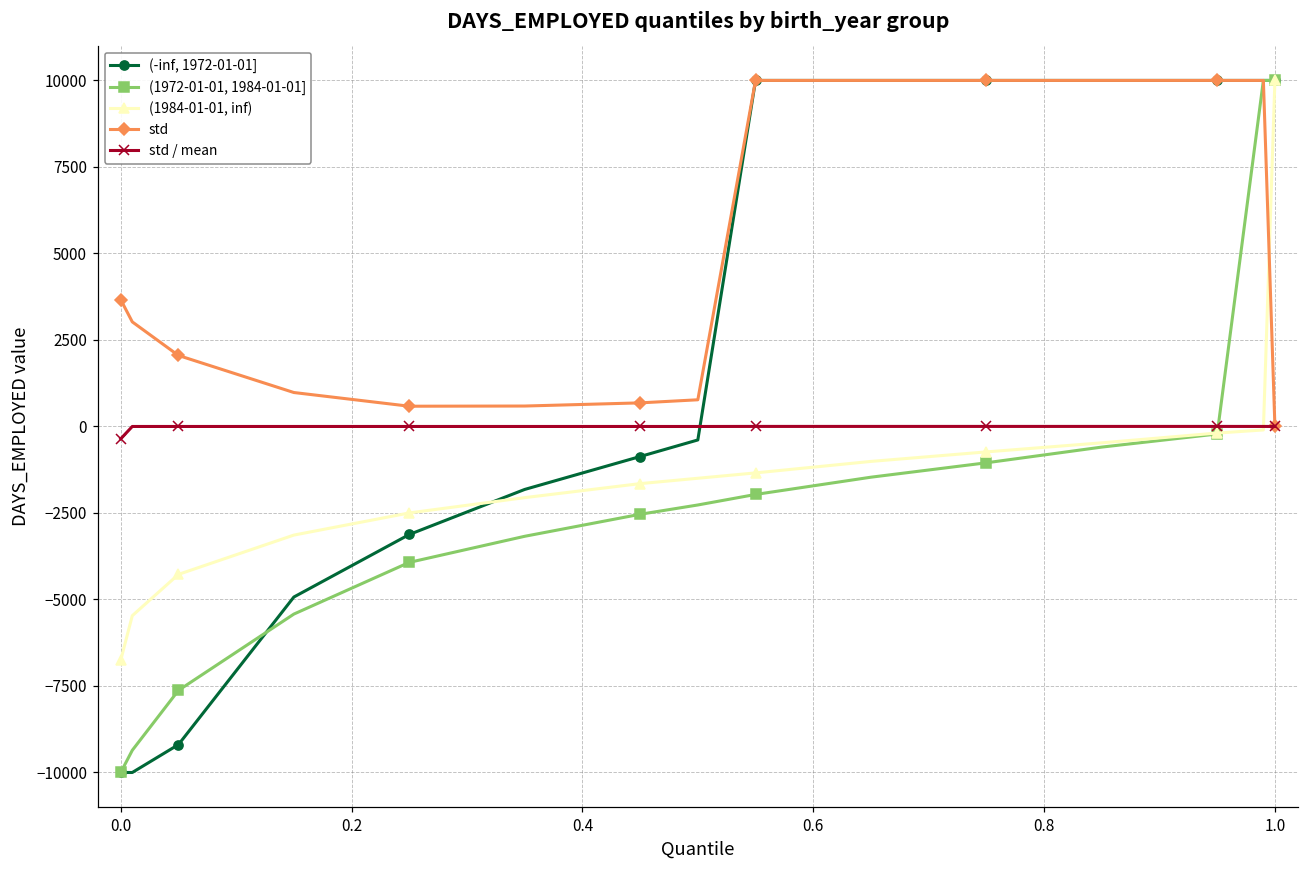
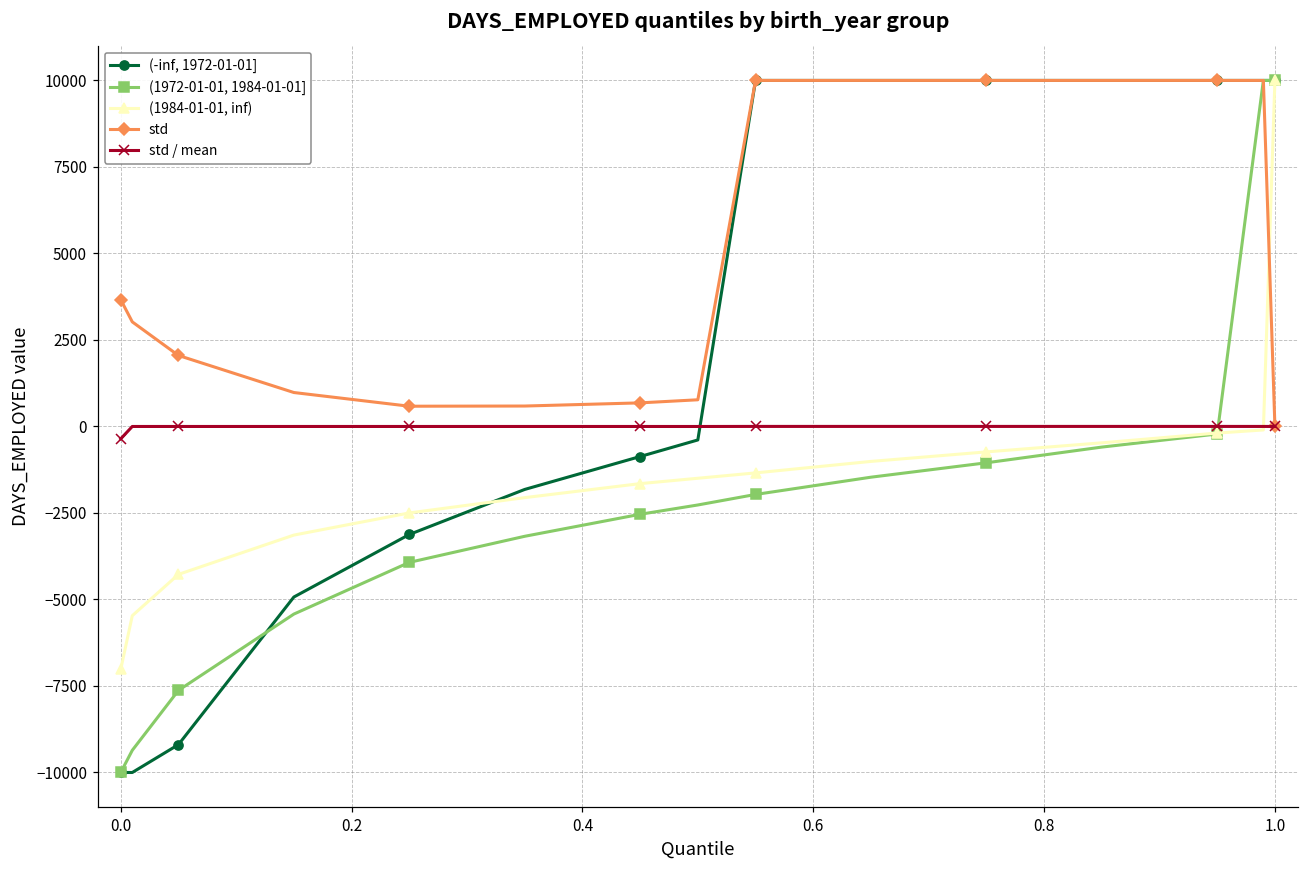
  {
    "(1984-01-01, inf)": {
-     "0.0": -6800
+     "0.0": -7000
    },
    "std": {
      "0.0": 3700
    },
    "std / mean": {
      "0.0": -400
    }
  }
